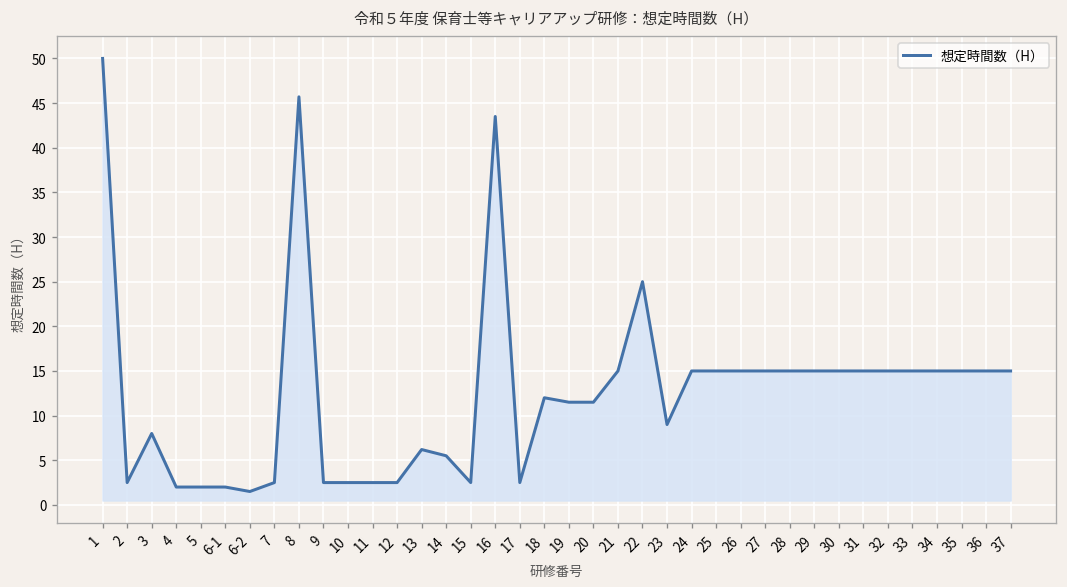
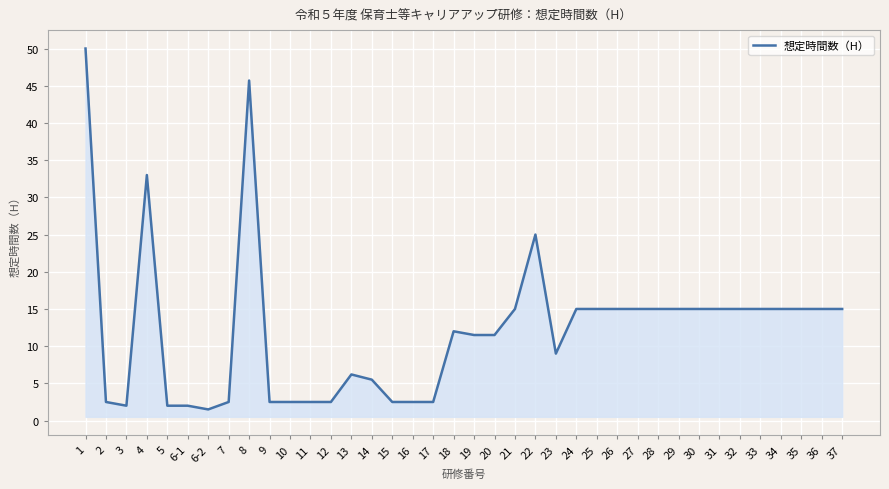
  {
    "1": 50,
    "2": 3,
-   "3": 8,
-   "4": 2,
+   "3": 2,
+   "4": 33,
    "5": 2,
    "6-1": 2,
    "6-2": 2,
    "7": 3,
    "8": 46,
    "9": 3,
    "10": 3,
    "11": 3,
    "12": 3,
    "13": 6,
    "14": 6,
    "15": 3,
-   "16": 44,
+   "16": 3,
    "17": 3,
    "18": 12,
    "19": 12,
    "20": 12,
    "21": 15,
    "22": 25,
    "23": 9,
    "24": 15,
    "25": 15,
    "26": 15,
    "27": 15,
    "28": 15,
    "29": 15,
    "30": 15,
    "31": 15,
    "32": 15,
    "33": 15,
    "34": 15,
    "35": 15,
    "36": 15,
    "37": 15
  }
